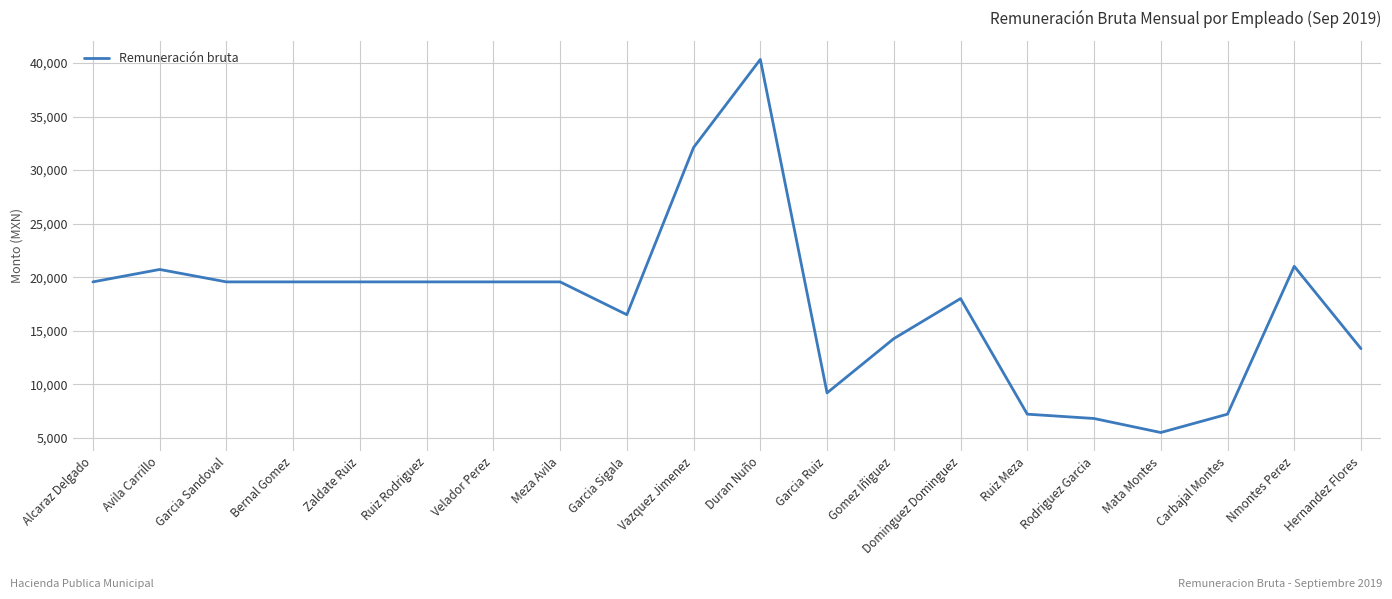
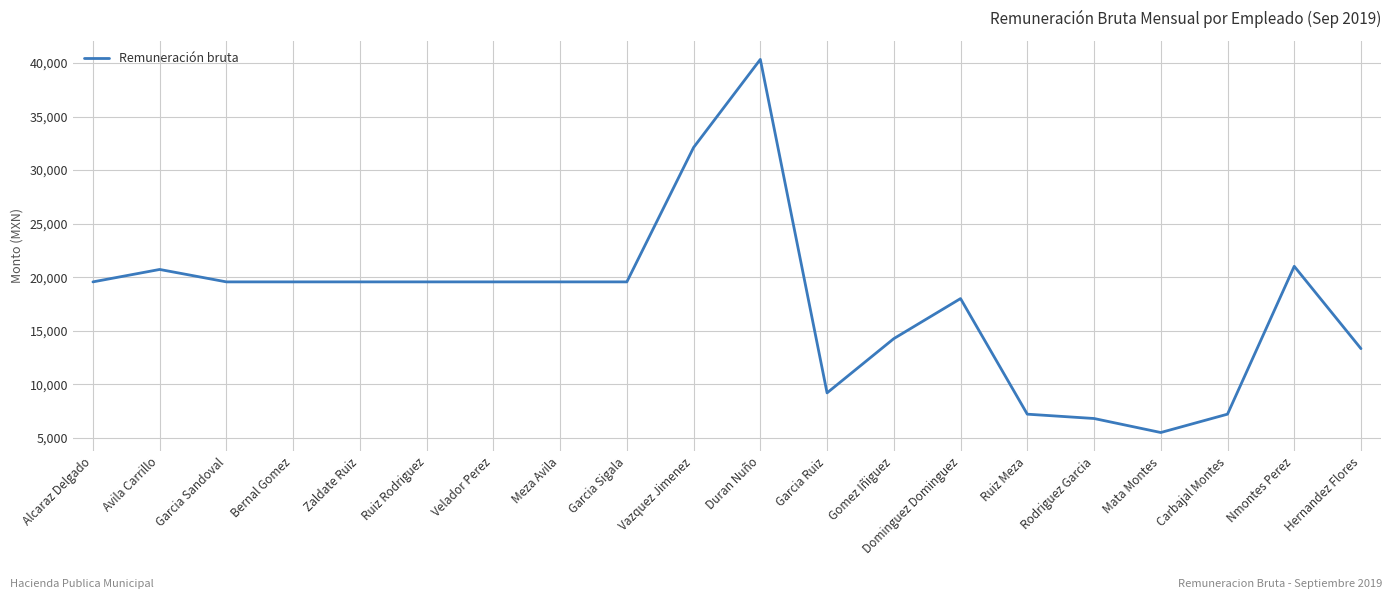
  {
    "Alcaraz Delgado": "19,600",
    "Avila Carrillo": "20,700",
    "Garcia Sandoval": "19,600",
    "Bernal Gomez": "19,600",
    "Zaldate Ruiz": "19,600",
    "Ruiz Rodriguez": "19,600",
    "Velador Perez": "19,600",
    "Meza Avila": "19,600",
-   "Garcia Sigala": "16,500",
+   "Garcia Sigala": "19,600",
    "Vazquez Jimenez": "32,100",
    "Duran Nuño": "40,300",
    "Garcia Ruiz": "9,200",
    "Gomez Iñiguez": "14,300",
    "Dominguez Dominguez": "18,000",
    "Ruiz Meza": "7,200",
    "Rodriguez Garcia": "6,800",
    "Mata Montes": "5,500",
    "Carbajal Montes": "7,200",
    "Nmontes Perez": "21,000",
    "Hernandez Flores": "13,300"
  }
